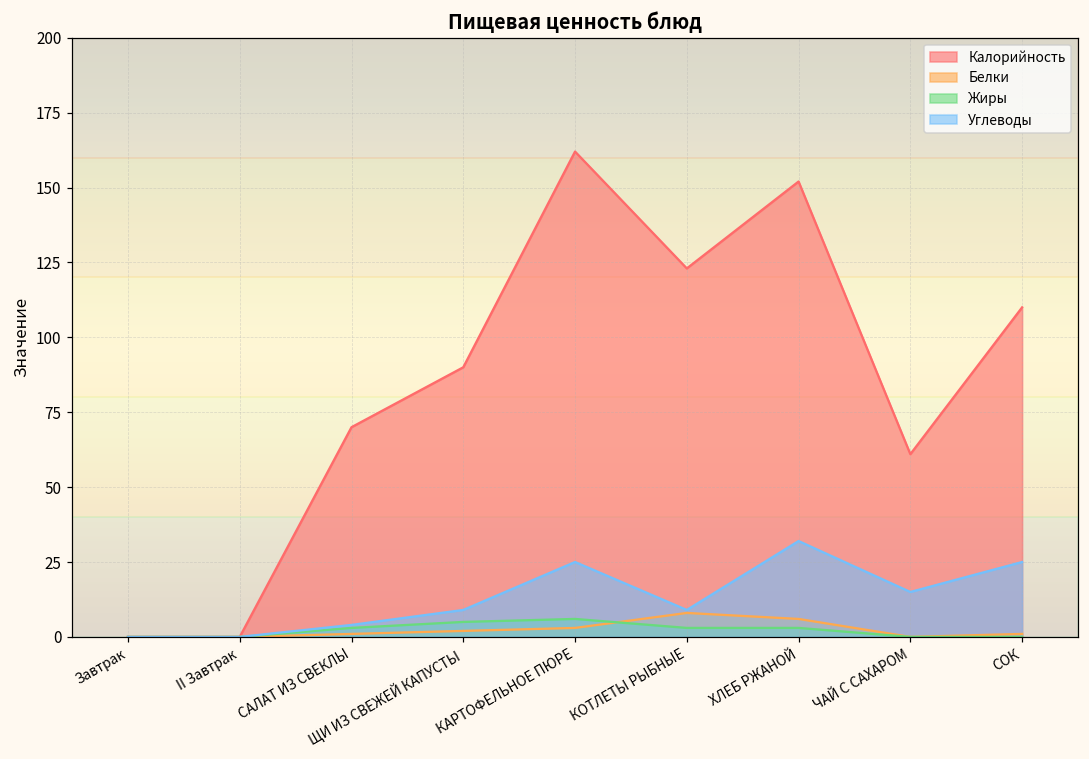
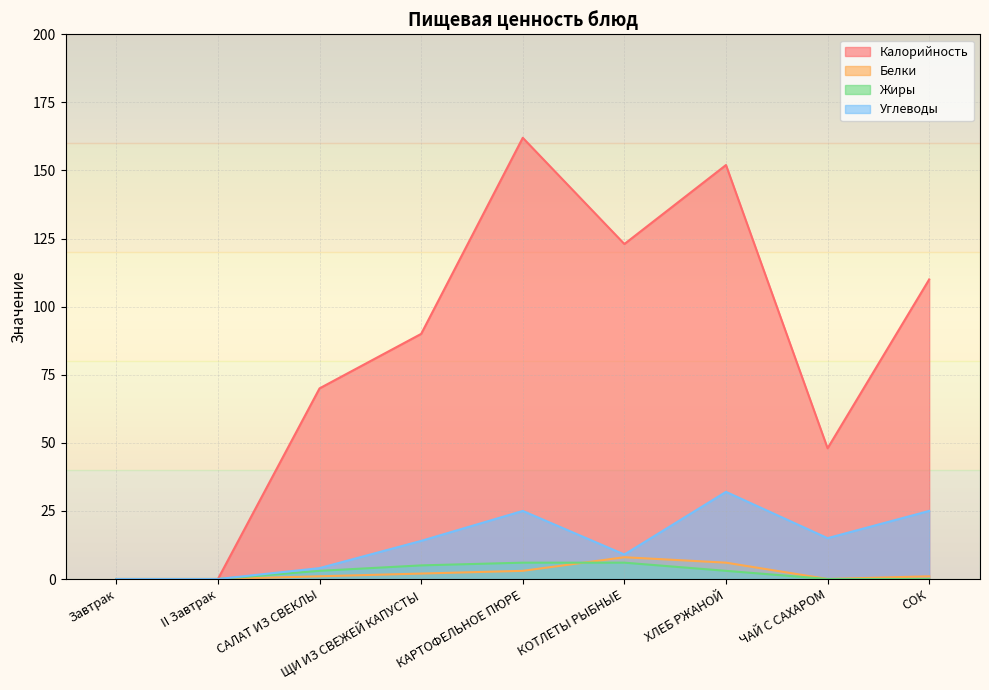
  {
    "Калорийность": {
      "САЛАТ ИЗ СВЕКЛЫ": 70,
      "ЩИ ИЗ СВЕЖЕЙ КАПУСТЫ": 90,
      "КАРТОФЕЛЬНОЕ ПЮРЕ": 162,
      "КОТЛЕТЫ РЫБНЫЕ": 123,
      "ХЛЕБ РЖАНОЙ": 152,
-     "ЧАЙ С САХАРОМ": 61,
+     "ЧАЙ С САХАРОМ": 48,
      "СОК": 110
    },
    "Белки": {
      "САЛАТ ИЗ СВЕКЛЫ": 1,
      "ЩИ ИЗ СВЕЖЕЙ КАПУСТЫ": 2,
      "КАРТОФЕЛЬНОЕ ПЮРЕ": 3,
      "КОТЛЕТЫ РЫБНЫЕ": 8,
      "ХЛЕБ РЖАНОЙ": 6,
      "СОК": 1
    },
    "Жиры": {
      "САЛАТ ИЗ СВЕКЛЫ": 3,
      "ЩИ ИЗ СВЕЖЕЙ КАПУСТЫ": 5,
      "КАРТОФЕЛЬНОЕ ПЮРЕ": 6,
-     "КОТЛЕТЫ РЫБНЫЕ": 3,
+     "КОТЛЕТЫ РЫБНЫЕ": 6,
      "ХЛЕБ РЖАНОЙ": 3,
      "СОК": 0
    },
    "Углеводы": {
      "САЛАТ ИЗ СВЕКЛЫ": 4,
-     "ЩИ ИЗ СВЕЖЕЙ КАПУСТЫ": 9,
+     "ЩИ ИЗ СВЕЖЕЙ КАПУСТЫ": 14,
      "КАРТОФЕЛЬНОЕ ПЮРЕ": 25,
      "КОТЛЕТЫ РЫБНЫЕ": 9,
      "ХЛЕБ РЖАНОЙ": 32,
      "ЧАЙ С САХАРОМ": 15,
      "СОК": 25
    }
  }
